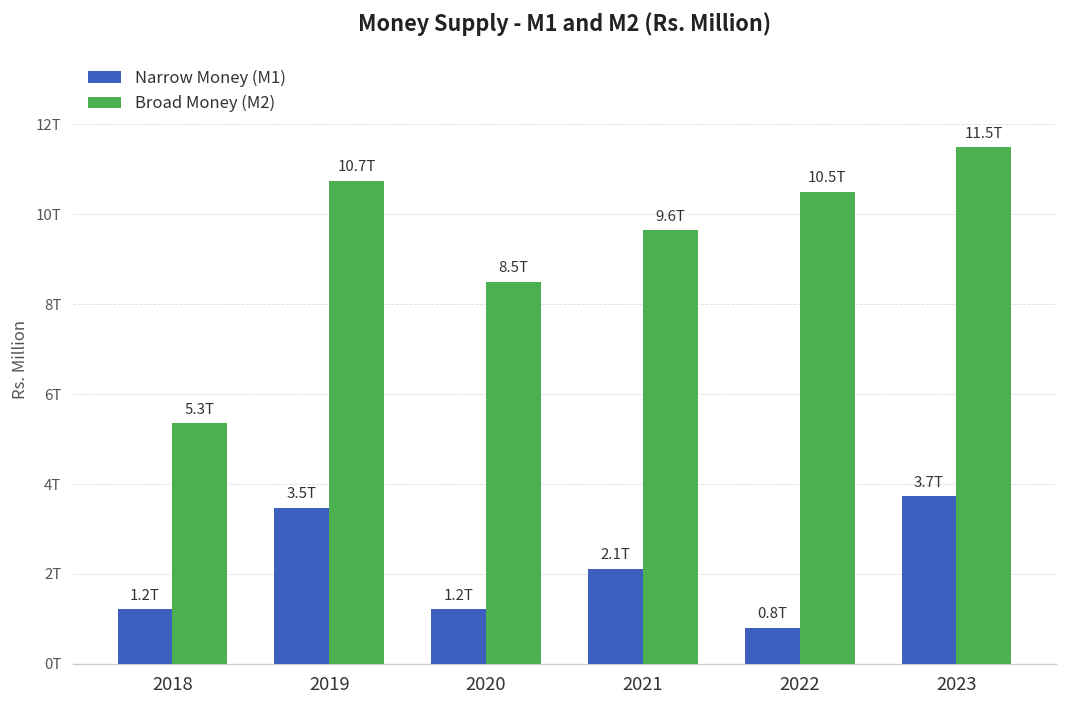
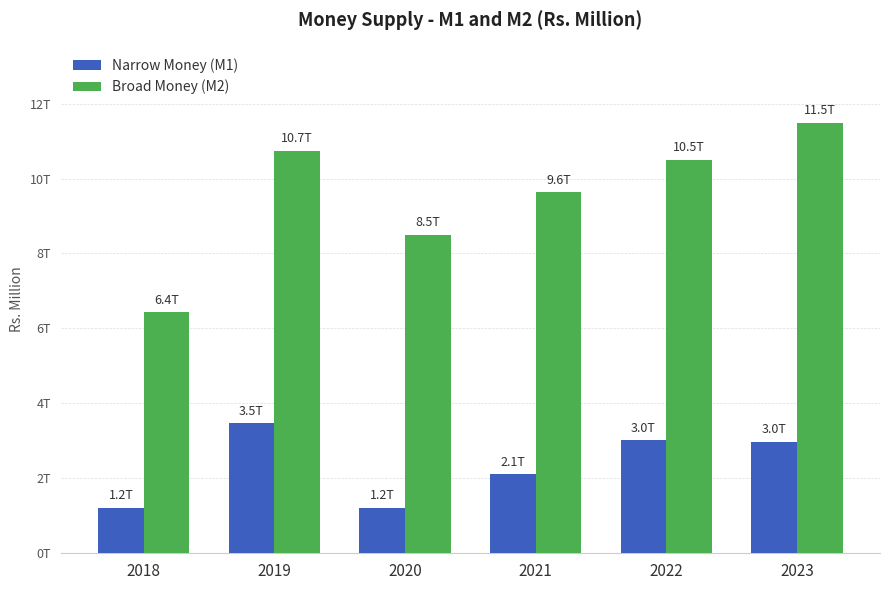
  {
    "Narrow Money (M1)": {
      "2018": "1.2T",
      "2019": "3.5T",
      "2020": "1.2T",
      "2021": "2.1T",
-     "2022": "0.8T",
-     "2023": "3.7T"
+     "2022": "3.0T",
+     "2023": "3.0T"
    },
    "Broad Money (M2)": {
-     "2018": "5.3T",
+     "2018": "6.4T",
      "2019": "10.7T",
      "2020": "8.5T",
      "2021": "9.6T",
      "2022": "10.5T",
      "2023": "11.5T"
    }
  }
